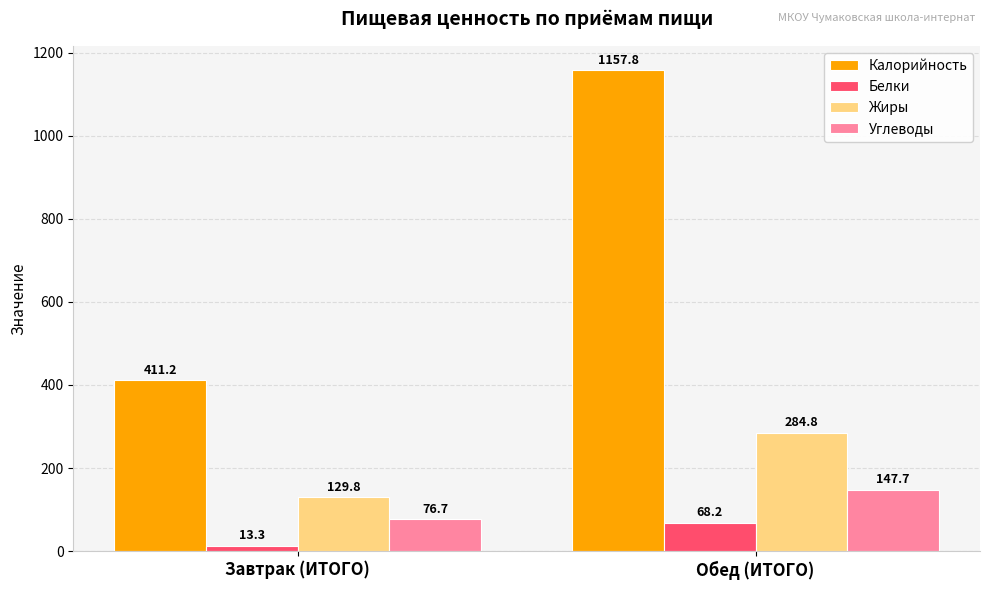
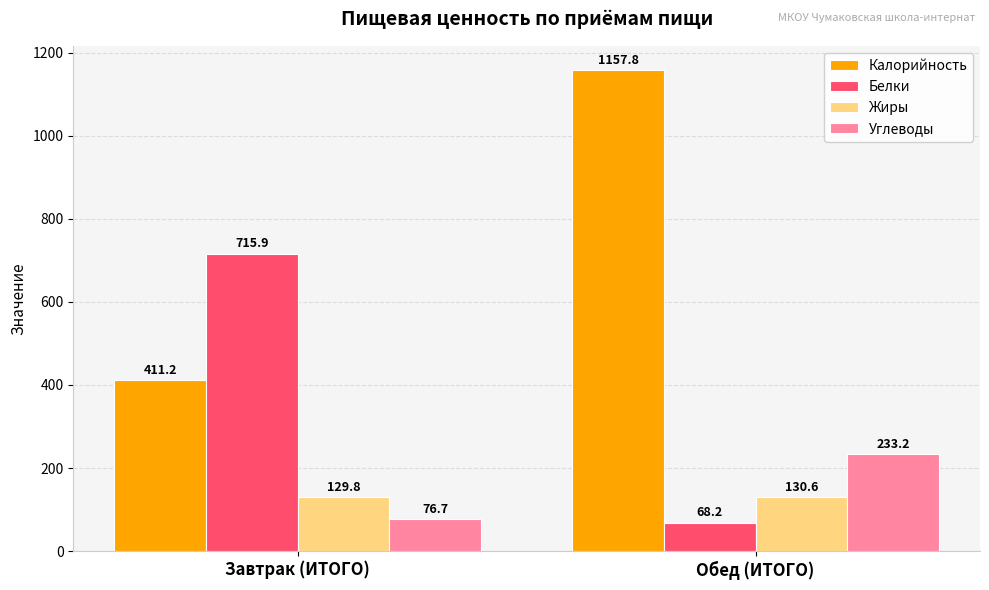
  {
    "Калорийность": {
      "Завтрак (ИТОГО)": 411.2,
      "Обед (ИТОГО)": 1157.8
    },
    "Белки": {
-     "Завтрак (ИТОГО)": 13.3,
+     "Завтрак (ИТОГО)": 715.9,
      "Обед (ИТОГО)": 68.2
    },
    "Жиры": {
      "Завтрак (ИТОГО)": 129.8,
-     "Обед (ИТОГО)": 284.8
+     "Обед (ИТОГО)": 130.6
    },
    "Углеводы": {
      "Завтрак (ИТОГО)": 76.7,
-     "Обед (ИТОГО)": 147.7
+     "Обед (ИТОГО)": 233.2
    }
  }
